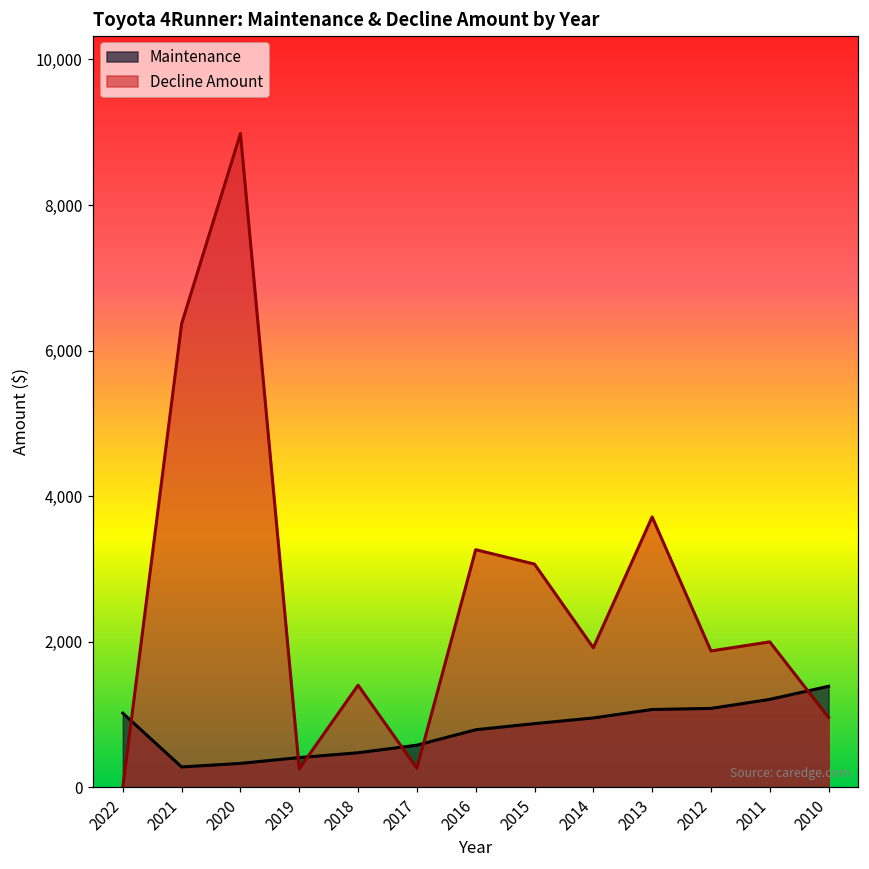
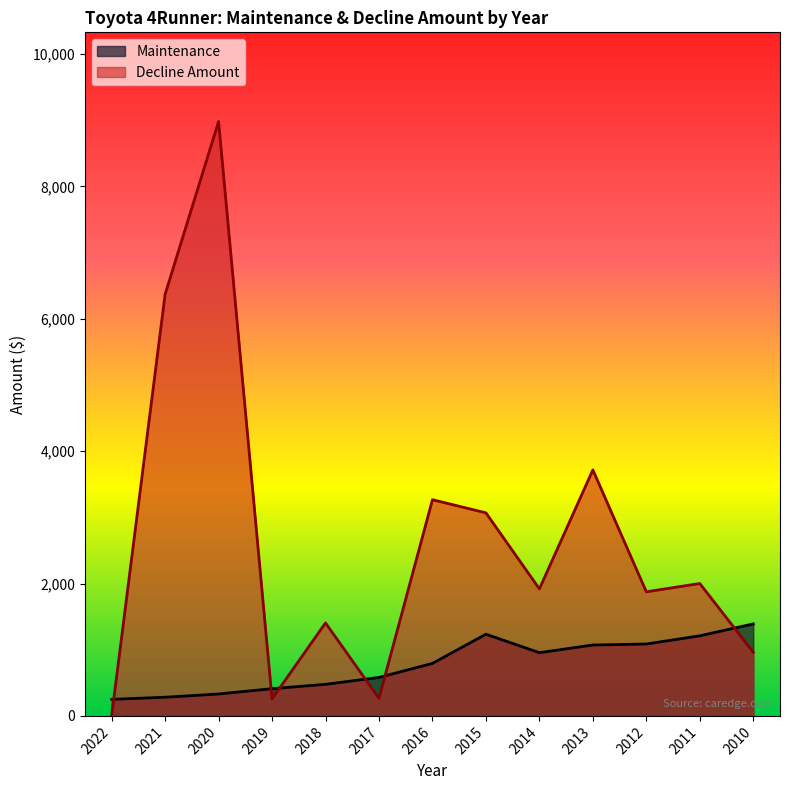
  {
    "Maintenance": {
-     "2022": "1,000",
+     "2022": "300",
      "2021": "300",
      "2020": "300",
      "2019": "400",
      "2018": "500",
      "2017": "600",
      "2016": "800",
-     "2015": "900",
+     "2015": "1,200",
      "2014": "1,000",
      "2013": "1,100",
      "2012": "1,100",
      "2011": "1,200",
      "2010": "1,400"
    },
    "Decline Amount": {
      "2022": "0",
      "2021": "6,400",
      "2020": "9,000",
      "2019": "300",
      "2018": "1,400",
      "2017": "300",
      "2016": "3,300",
      "2015": "3,100",
      "2014": "1,900",
      "2013": "3,700",
      "2012": "1,900",
      "2011": "2,000",
      "2010": "1,000"
    }
  }
